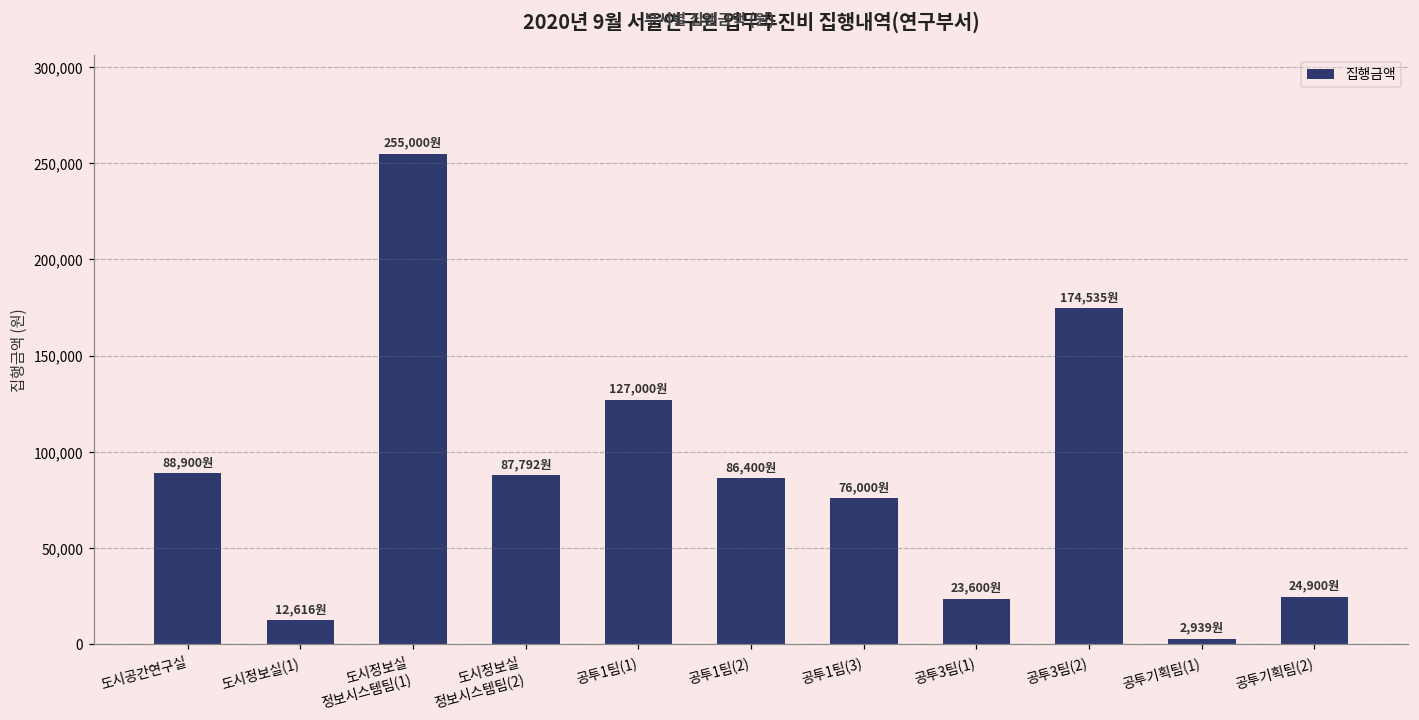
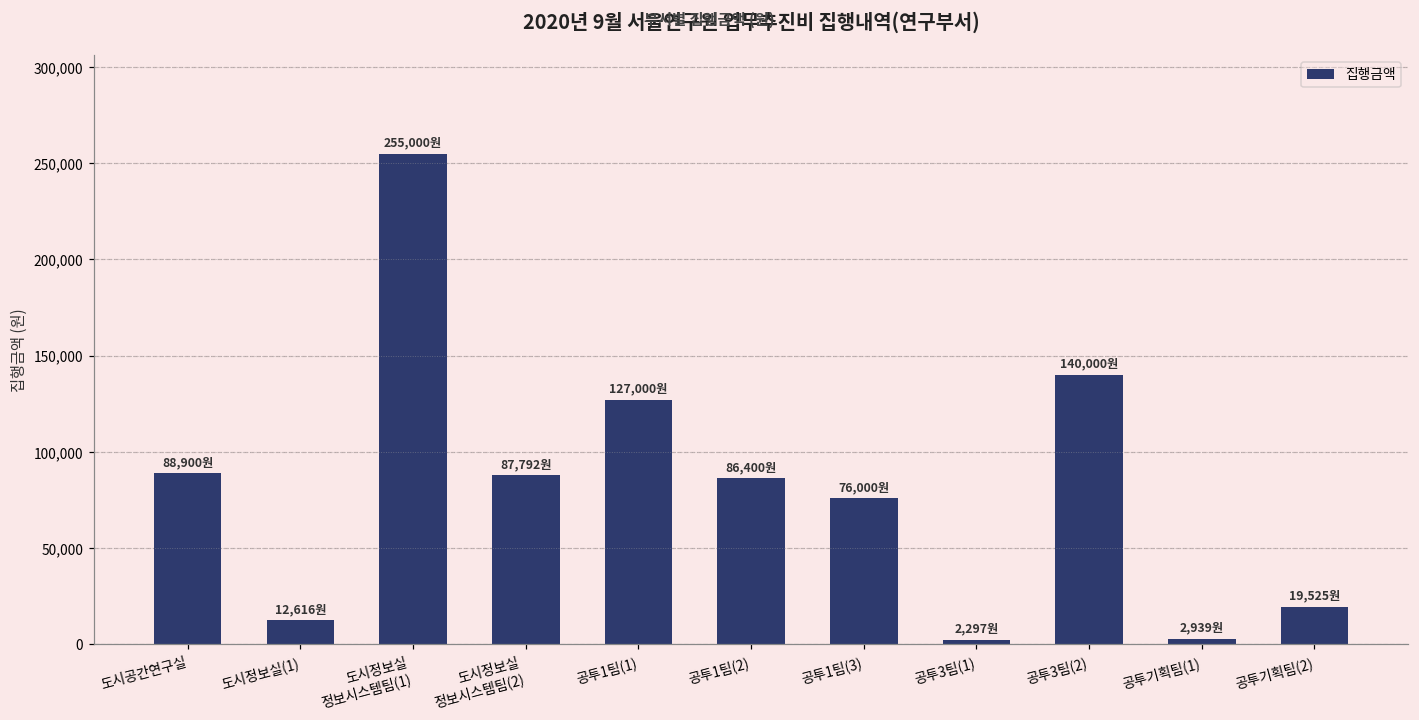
  {
    "도시공간연구실": "88,900원",
    "도시정보실(1)": "12,616원",
    "도시정보실 정보시스템팀(1)": "255,000원",
    "도시정보실 정보시스템팀(2)": "87,792원",
    "공투1팀(1)": "127,000원",
    "공투1팀(2)": "86,400원",
    "공투1팀(3)": "76,000원",
-   "공투3팀(1)": "23,600원",
-   "공투3팀(2)": "174,535원",
+   "공투3팀(1)": "2,297원",
+   "공투3팀(2)": "140,000원",
    "공투기획팀(1)": "2,939원",
-   "공투기획팀(2)": "24,900원"
+   "공투기획팀(2)": "19,525원"
  }
